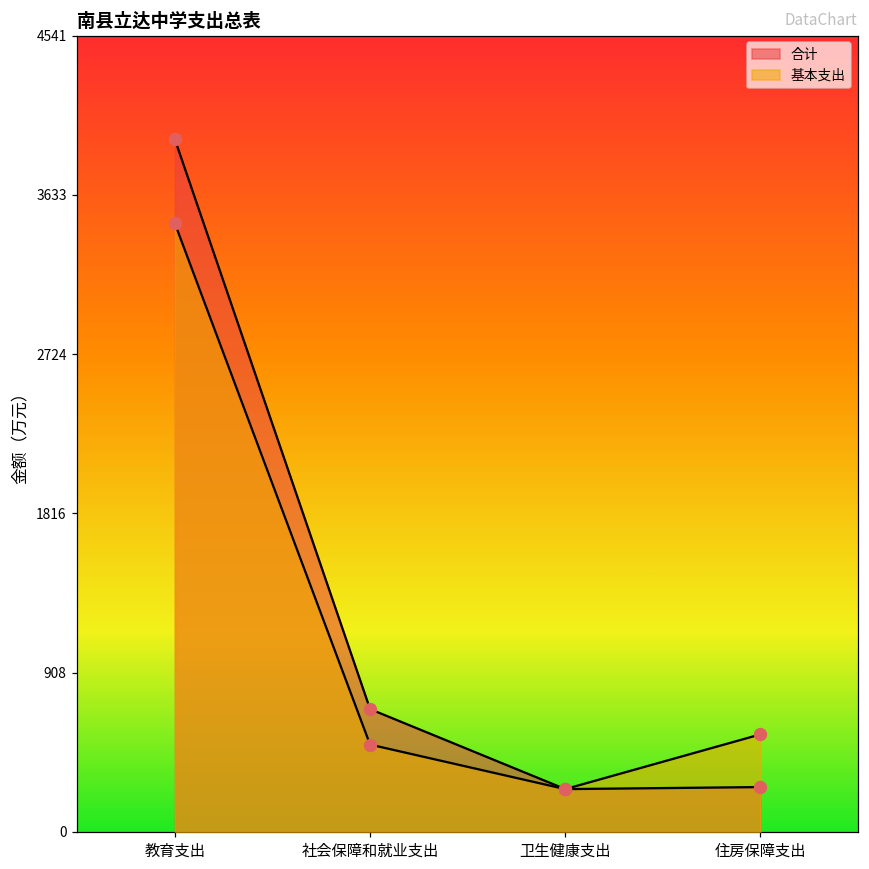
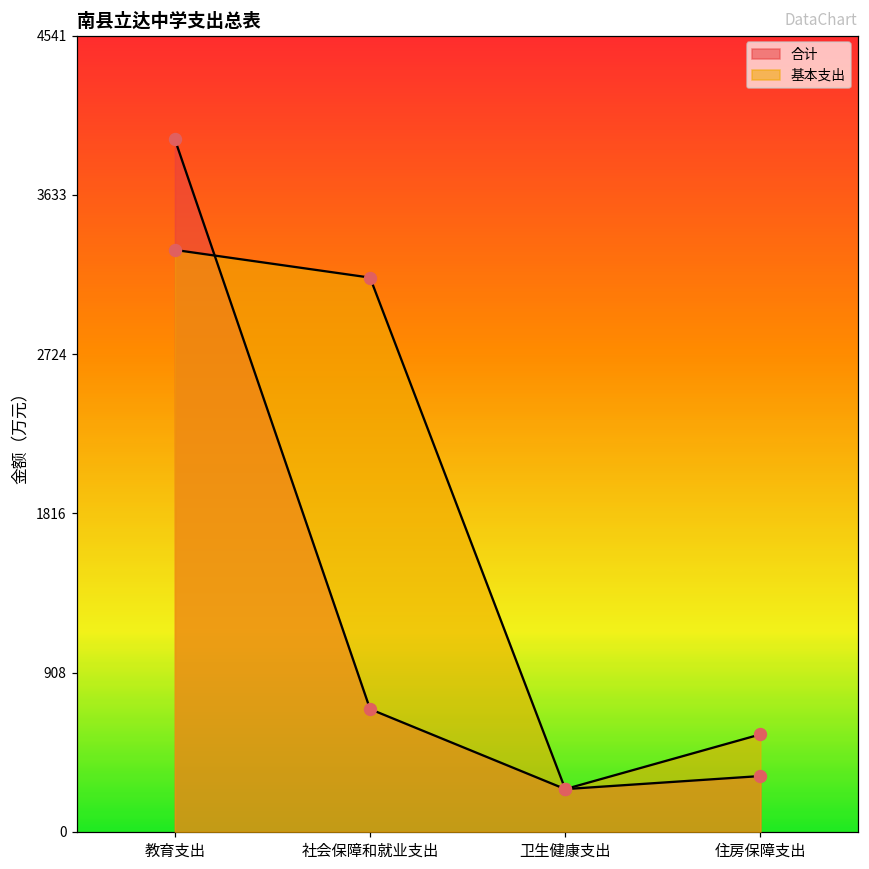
  {
    "合计": {
      "教育支出": 3950,
      "社会保障和就业支出": 700,
-     "住房保障支出": 260
+     "住房保障支出": 320
    },
    "基本支出": {
-     "教育支出": 3470,
-     "社会保障和就业支出": 500,
+     "教育支出": 3320,
+     "社会保障和就业支出": 3160,
      "住房保障支出": 560
    }
  }
